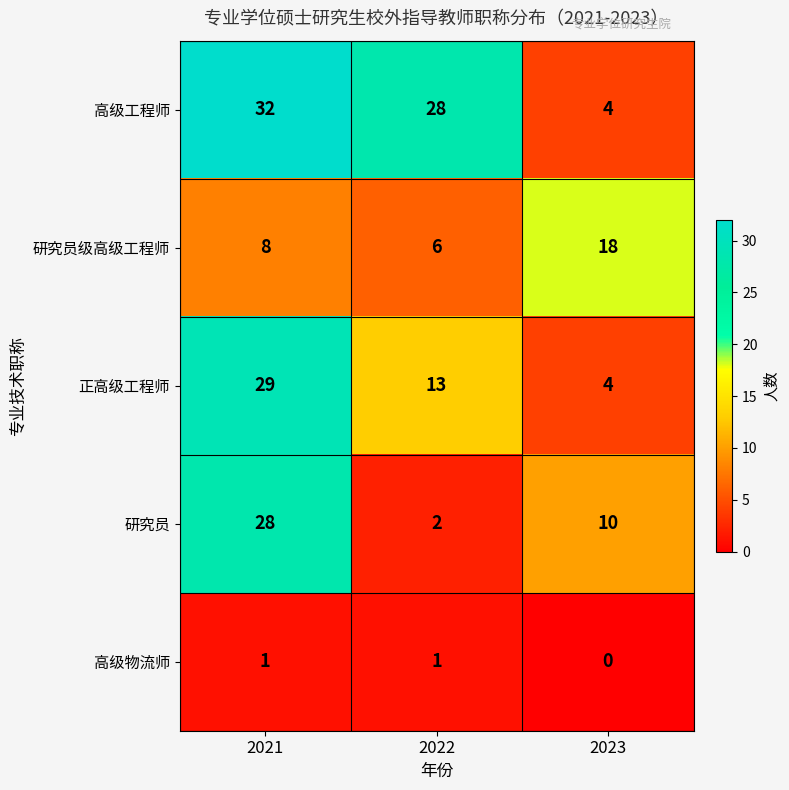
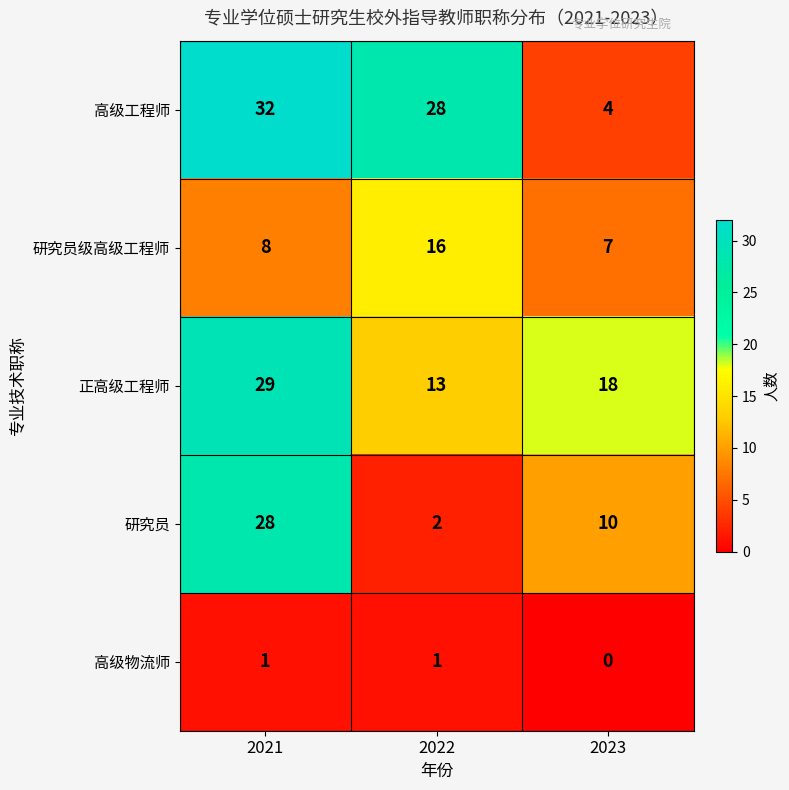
  {
    "高级工程师": {
      "2021": 32,
      "2022": 28,
      "2023": 4
    },
    "研究员级高级工程师": {
      "2021": 8,
-     "2022": 6,
-     "2023": 18
+     "2022": 16,
+     "2023": 7
    },
    "正高级工程师": {
      "2021": 29,
      "2022": 13,
-     "2023": 4
+     "2023": 18
    },
    "研究员": {
      "2021": 28,
      "2022": 2,
      "2023": 10
    },
    "高级物流师": {
      "2021": 1,
      "2022": 1,
      "2023": 0
    }
  }
